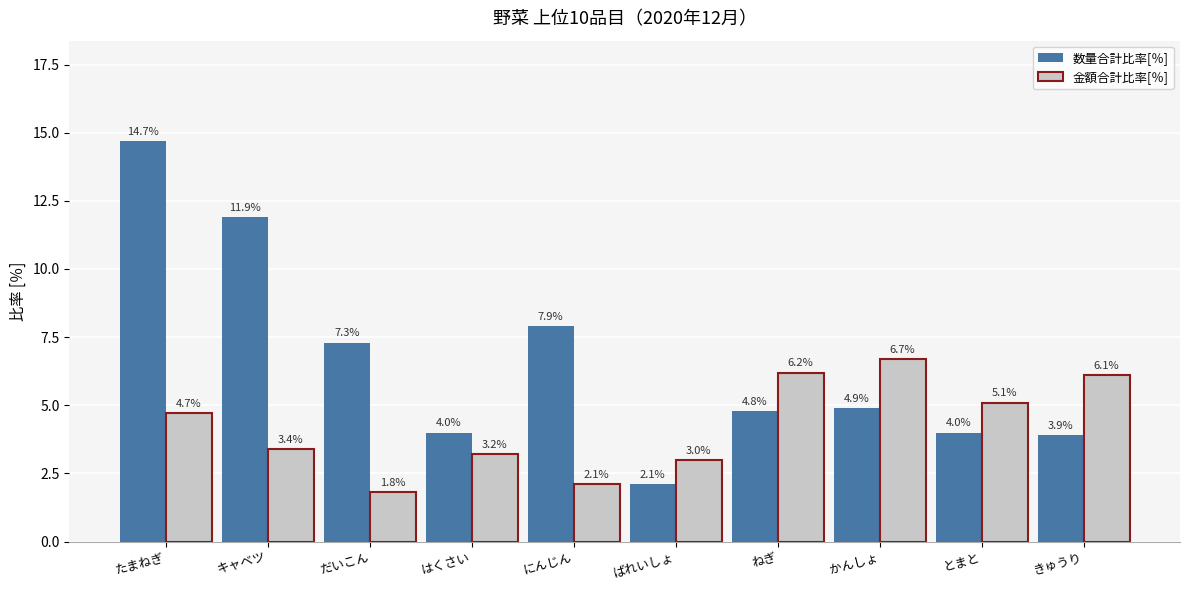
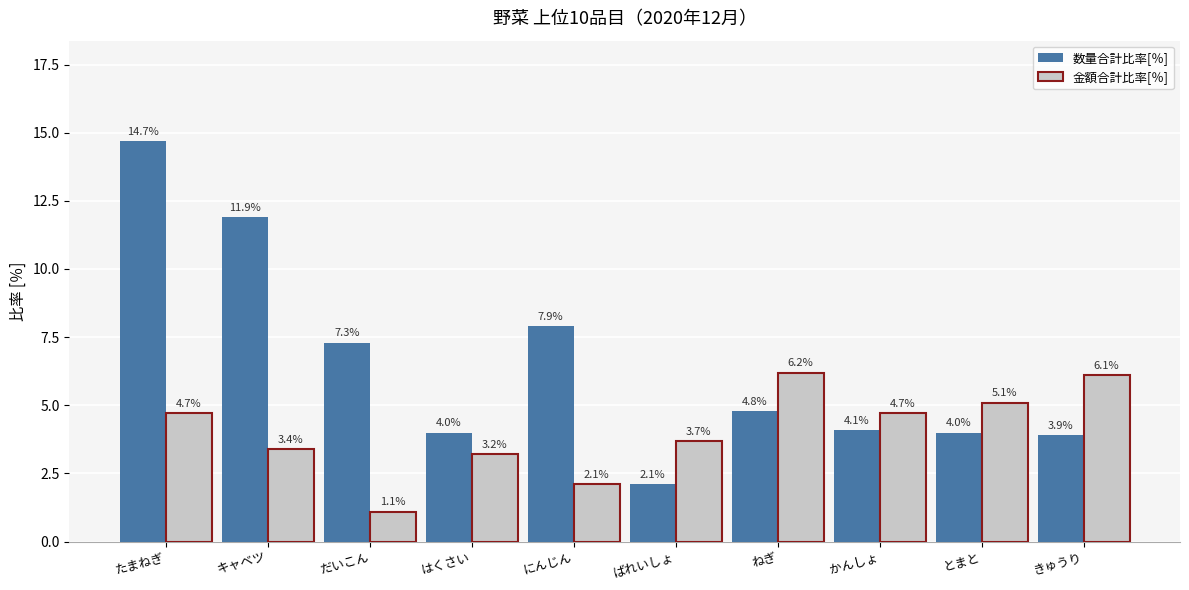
  {
    "数量合計比率[％]": {
      "たまねぎ": "14.7%",
      "キャベツ": "11.9%",
      "だいこん": "7.3%",
      "はくさい": "4.0%",
      "にんじん": "7.9%",
      "ばれいしょ": "2.1%",
      "ねぎ": "4.8%",
-     "かんしょ": "4.9%",
+     "かんしょ": "4.1%",
      "とまと": "4.0%",
      "きゅうり": "3.9%"
    },
    "金額合計比率[％]": {
      "たまねぎ": "4.7%",
      "キャベツ": "3.4%",
-     "だいこん": "1.8%",
+     "だいこん": "1.1%",
      "はくさい": "3.2%",
      "にんじん": "2.1%",
-     "ばれいしょ": "3.0%",
+     "ばれいしょ": "3.7%",
      "ねぎ": "6.2%",
-     "かんしょ": "6.7%",
+     "かんしょ": "4.7%",
      "とまと": "5.1%",
      "きゅうり": "6.1%"
    }
  }
